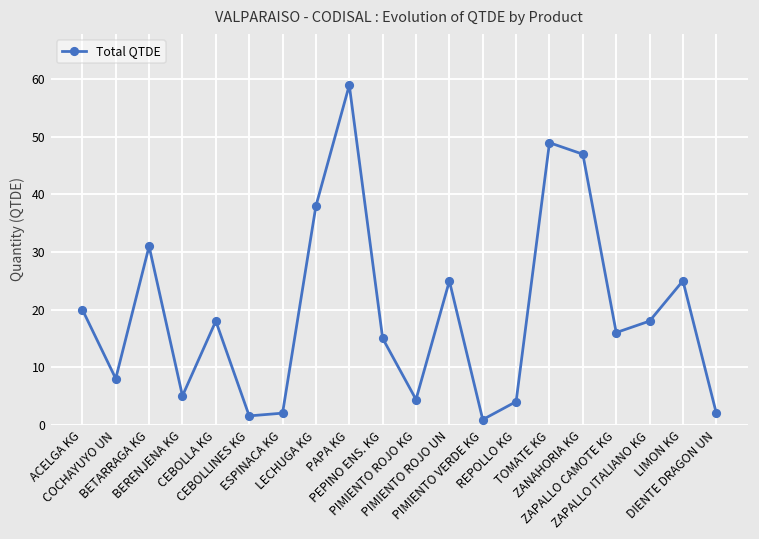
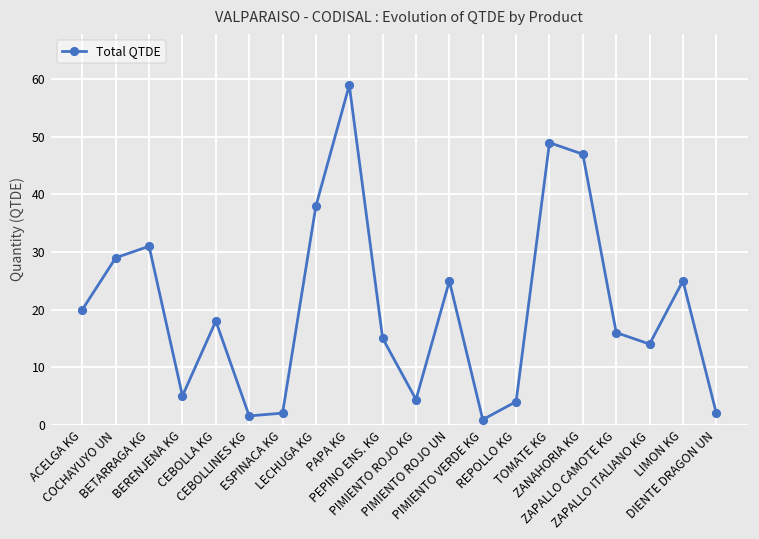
  {
    "ACELGA KG": 20,
-   "COCHAYUYO UN": 8,
+   "COCHAYUYO UN": 29,
    "BETARRAGA KG": 31,
    "BERENJENA KG": 5,
    "CEBOLLA KG": 18,
    "CEBOLLINES KG": 2,
    "ESPINACA KG": 2,
    "LECHUGA KG": 38,
    "PAPA KG": 59,
    "PEPINO ENS. KG": 15,
    "PIMIENTO ROJO KG": 4,
    "PIMIENTO ROJO UN": 25,
    "PIMIENTO VERDE KG": 1,
    "REPOLLO KG": 4,
    "TOMATE KG": 49,
    "ZANAHORIA KG": 47,
    "ZAPALLO CAMOTE KG": 16,
-   "ZAPALLO ITALIANO KG": 18,
+   "ZAPALLO ITALIANO KG": 14,
    "LIMON KG": 25,
    "DIENTE DRAGON UN": 2
  }
